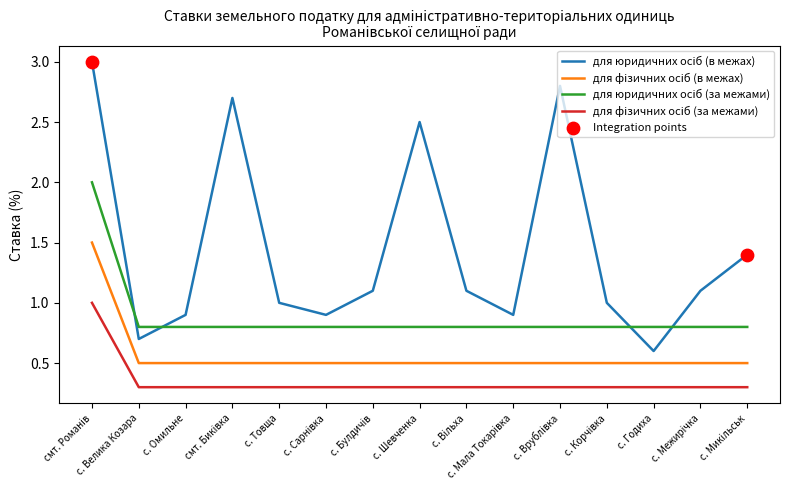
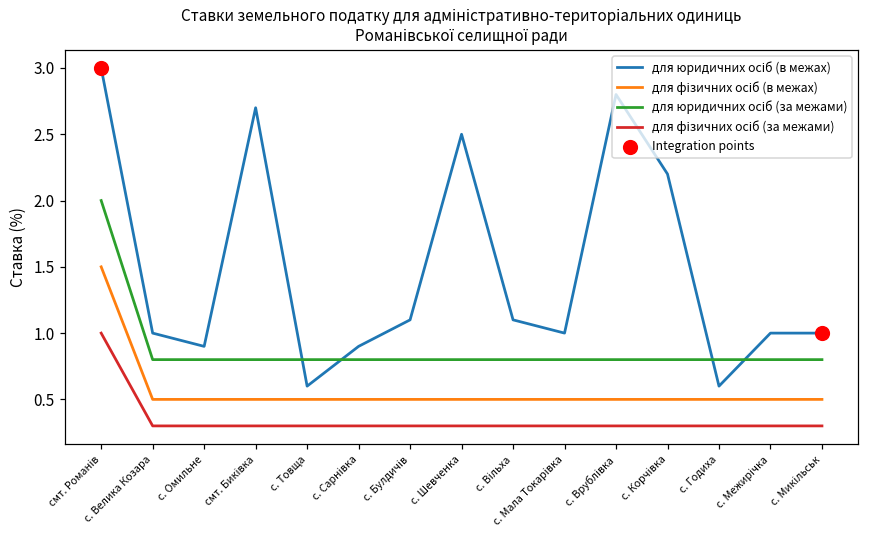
  {
    "для юридичних осіб (в межах)": {
-     "с. Велика Козара": 0.7,
+     "с. Велика Козара": 1.0,
      "с. Омильне": 0.9,
      "смт. Биківка": 2.7,
-     "с. Товща": 1.0,
+     "с. Товща": 0.6,
      "с. Сарнівка": 0.9,
      "с. Булдичів": 1.1,
      "с. Шевченка": 2.5,
      "с. Вільха": 1.1,
-     "с. Мала Токарівка": 0.9,
-     "с. Корчівка": 1.0,
+     "с. Мала Токарівка": 1.0,
+     "с. Корчівка": 2.2,
      "с. Годиха": 0.6,
-     "с. Межирічка": 1.1,
-     "с. Микільськ": 1.4
+     "с. Межирічка": 1.0,
+     "с. Микільськ": 1.0
    },
    "для фізичних осіб (в межах)": {
      "смт. Романів": 1.5,
      "с. Велика Козара": 0.5,
      "с. Омильне": 0.5,
      "смт. Биківка": 0.5,
      "с. Товща": 0.5,
      "с. Сарнівка": 0.5,
      "с. Булдичів": 0.5,
      "с. Шевченка": 0.5,
      "с. Вільха": 0.5,
      "с. Мала Токарівка": 0.5,
      "с. Врублівка": 0.5,
      "с. Корчівка": 0.5,
      "с. Годиха": 0.5,
      "с. Межирічка": 0.5,
      "с. Микільськ": 0.5
    },
    "для юридичних осіб (за межами)": {
      "смт. Романів": 2.0,
      "с. Велика Козара": 0.8,
      "с. Омильне": 0.8,
      "смт. Биківка": 0.8,
      "с. Товща": 0.8,
      "с. Сарнівка": 0.8,
      "с. Булдичів": 0.8,
      "с. Шевченка": 0.8,
      "с. Вільха": 0.8,
      "с. Мала Токарівка": 0.8,
      "с. Врублівка": 0.8,
      "с. Корчівка": 0.8,
      "с. Годиха": 0.8,
      "с. Межирічка": 0.8,
      "с. Микільськ": 0.8
    },
    "для фізичних осіб (за межами)": {
      "смт. Романів": 1.0,
      "с. Велика Козара": 0.3,
      "с. Омильне": 0.3,
      "смт. Биківка": 0.3,
      "с. Товща": 0.3,
      "с. Сарнівка": 0.3,
      "с. Булдичів": 0.3,
      "с. Шевченка": 0.3,
      "с. Вільха": 0.3,
      "с. Мала Токарівка": 0.3,
      "с. Врублівка": 0.3,
      "с. Корчівка": 0.3,
      "с. Годиха": 0.3,
      "с. Межирічка": 0.3,
      "с. Микільськ": 0.3
    }
  }
